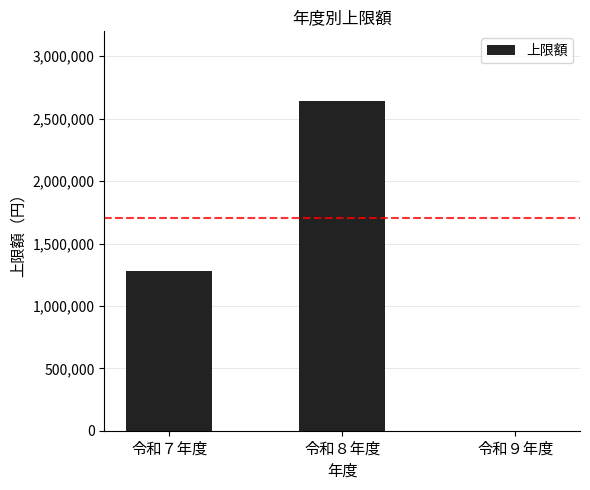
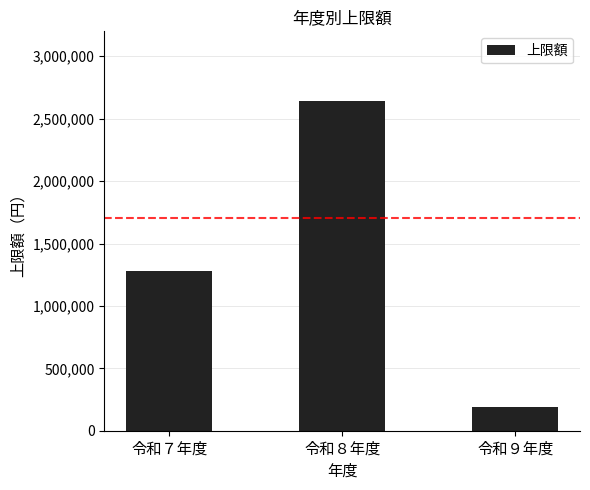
  {
    "令和７年度": "1,280,000",
    "令和８年度": "2,640,000",
-   "令和９年度": "0"
+   "令和９年度": "190,000"
  }
